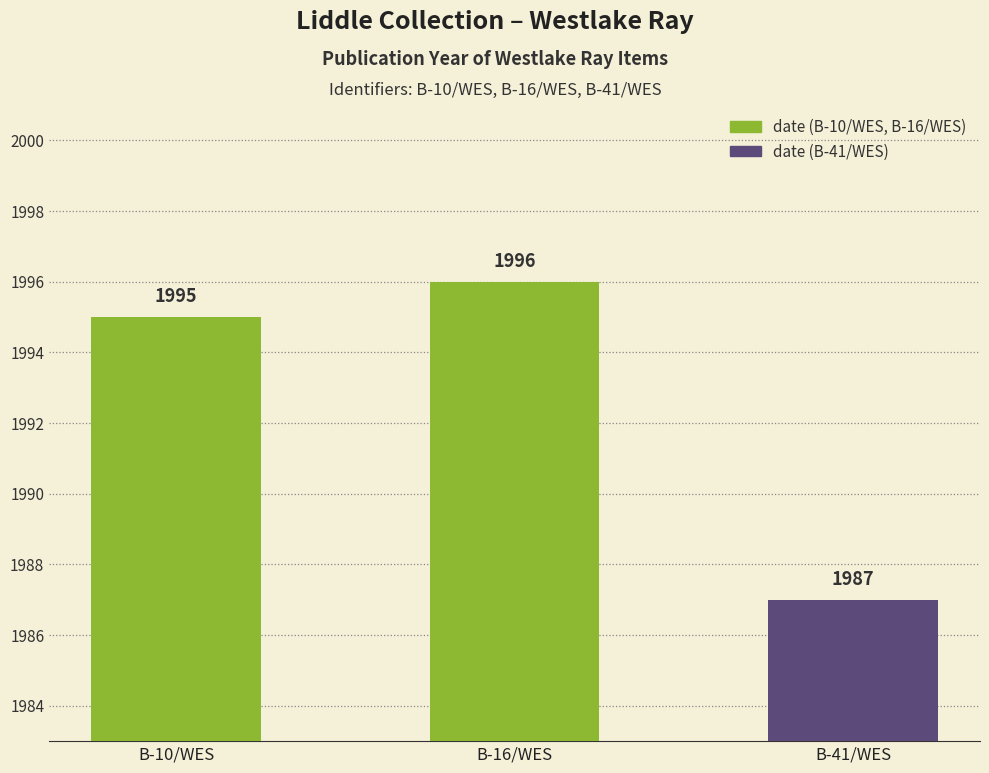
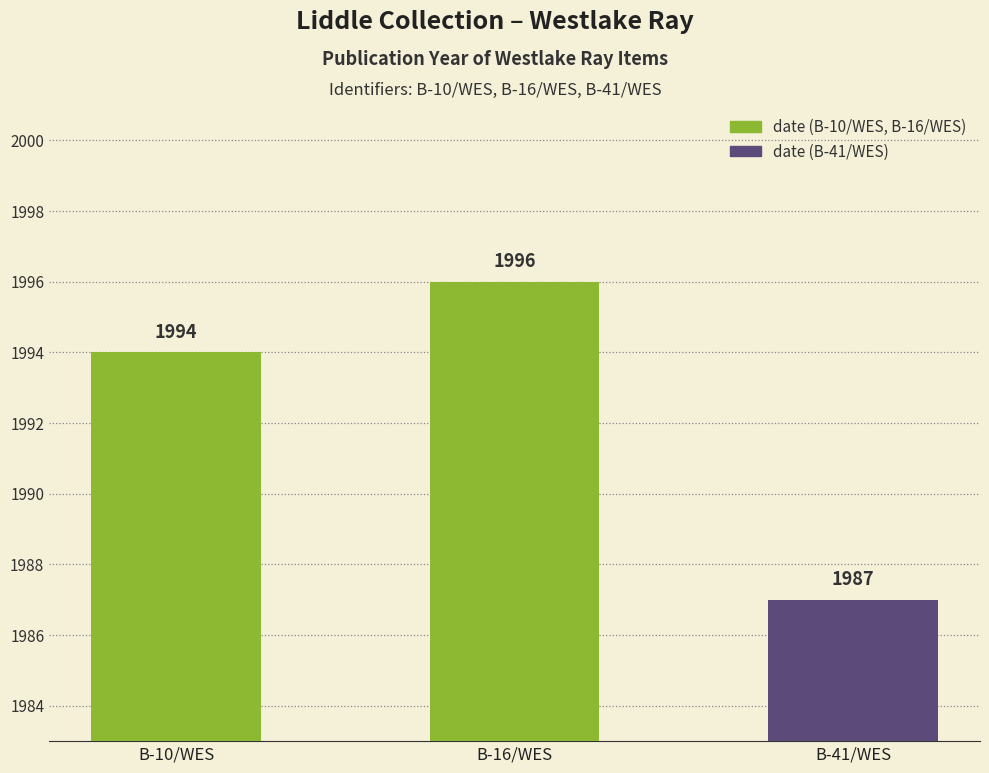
  {
-   "B-10/WES": 1995,
+   "B-10/WES": 1994,
    "B-16/WES": 1996,
    "B-41/WES": 1987
  }
